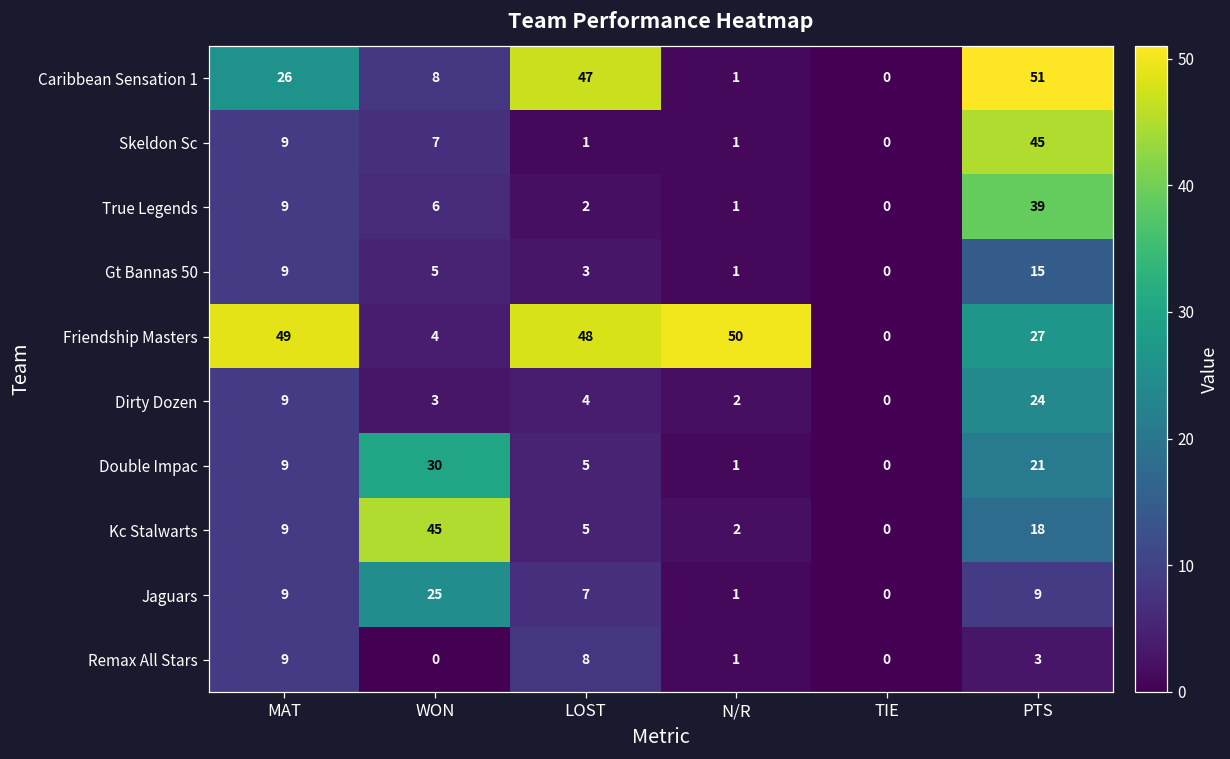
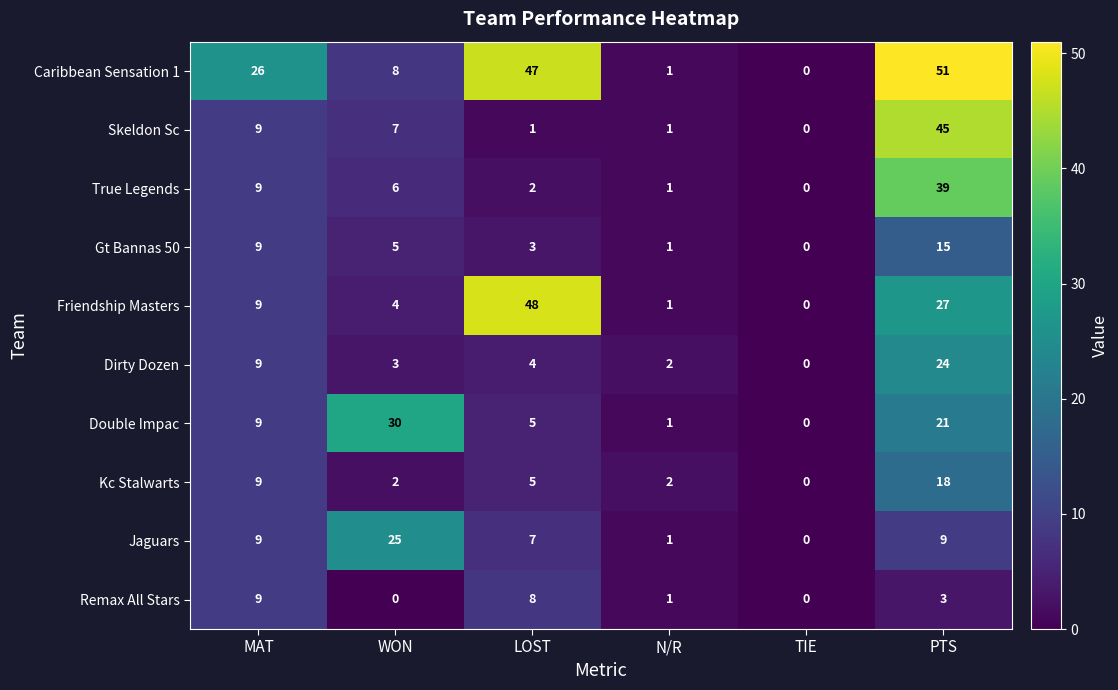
  {
    "Caribbean Sensation 1": {
      "MAT": 26,
      "WON": 8,
      "LOST": 47,
      "N/R": 1,
      "TIE": 0,
      "PTS": 51
    },
    "Skeldon Sc": {
      "MAT": 9,
      "WON": 7,
      "LOST": 1,
      "N/R": 1,
      "TIE": 0,
      "PTS": 45
    },
    "True Legends": {
      "MAT": 9,
      "WON": 6,
      "LOST": 2,
      "N/R": 1,
      "TIE": 0,
      "PTS": 39
    },
    "Gt Bannas 50": {
      "MAT": 9,
      "WON": 5,
      "LOST": 3,
      "N/R": 1,
      "TIE": 0,
      "PTS": 15
    },
    "Friendship Masters": {
-     "MAT": 49,
+     "MAT": 9,
      "WON": 4,
      "LOST": 48,
-     "N/R": 50,
+     "N/R": 1,
      "TIE": 0,
      "PTS": 27
    },
    "Dirty Dozen": {
      "MAT": 9,
      "WON": 3,
      "LOST": 4,
      "N/R": 2,
      "TIE": 0,
      "PTS": 24
    },
    "Double Impac": {
      "MAT": 9,
      "WON": 30,
      "LOST": 5,
      "N/R": 1,
      "TIE": 0,
      "PTS": 21
    },
    "Kc Stalwarts": {
      "MAT": 9,
-     "WON": 45,
+     "WON": 2,
      "LOST": 5,
      "N/R": 2,
      "TIE": 0,
      "PTS": 18
    },
    "Jaguars": {
      "MAT": 9,
      "WON": 25,
      "LOST": 7,
      "N/R": 1,
      "TIE": 0,
      "PTS": 9
    },
    "Remax All Stars": {
      "MAT": 9,
      "WON": 0,
      "LOST": 8,
      "N/R": 1,
      "TIE": 0,
      "PTS": 3
    }
  }
